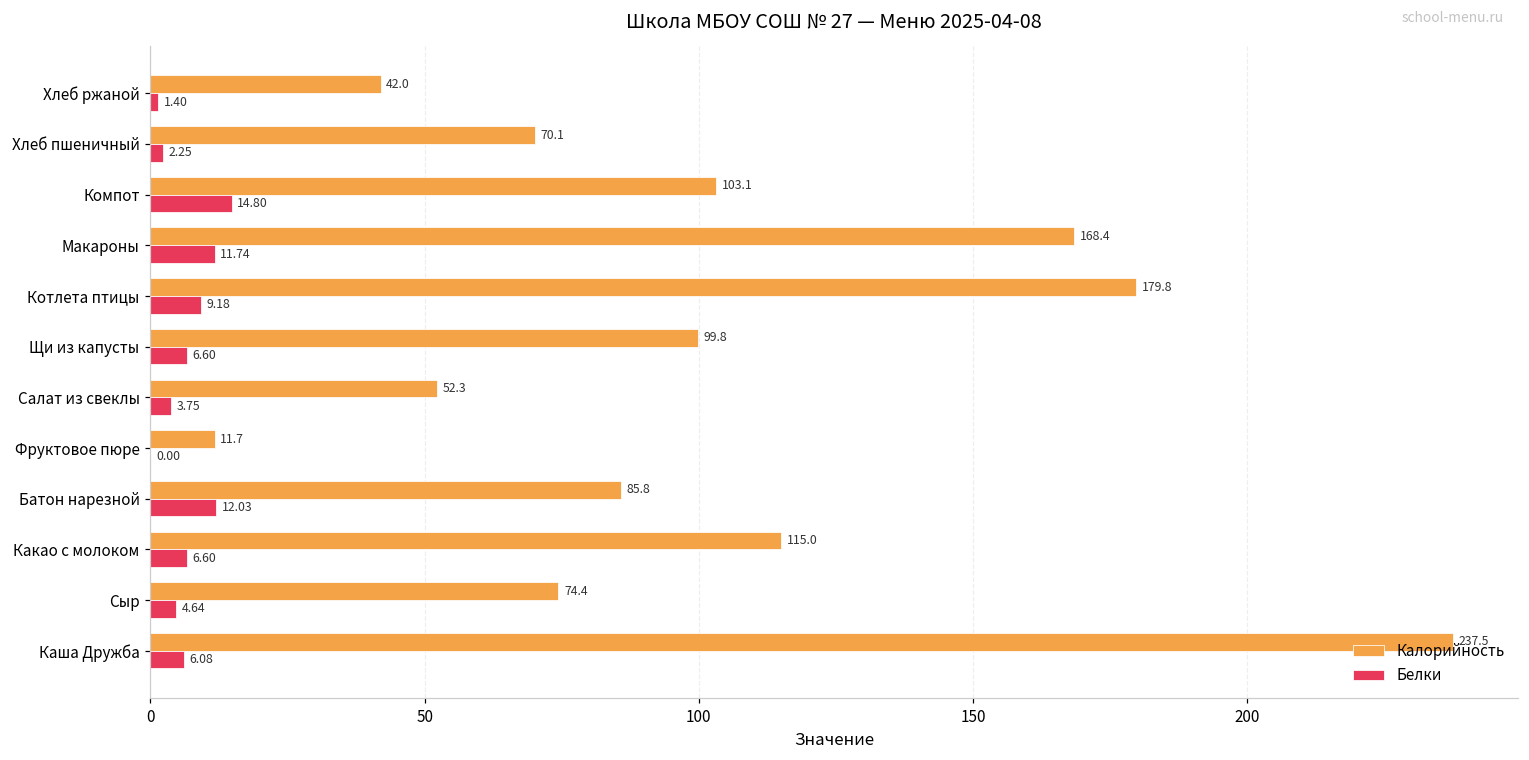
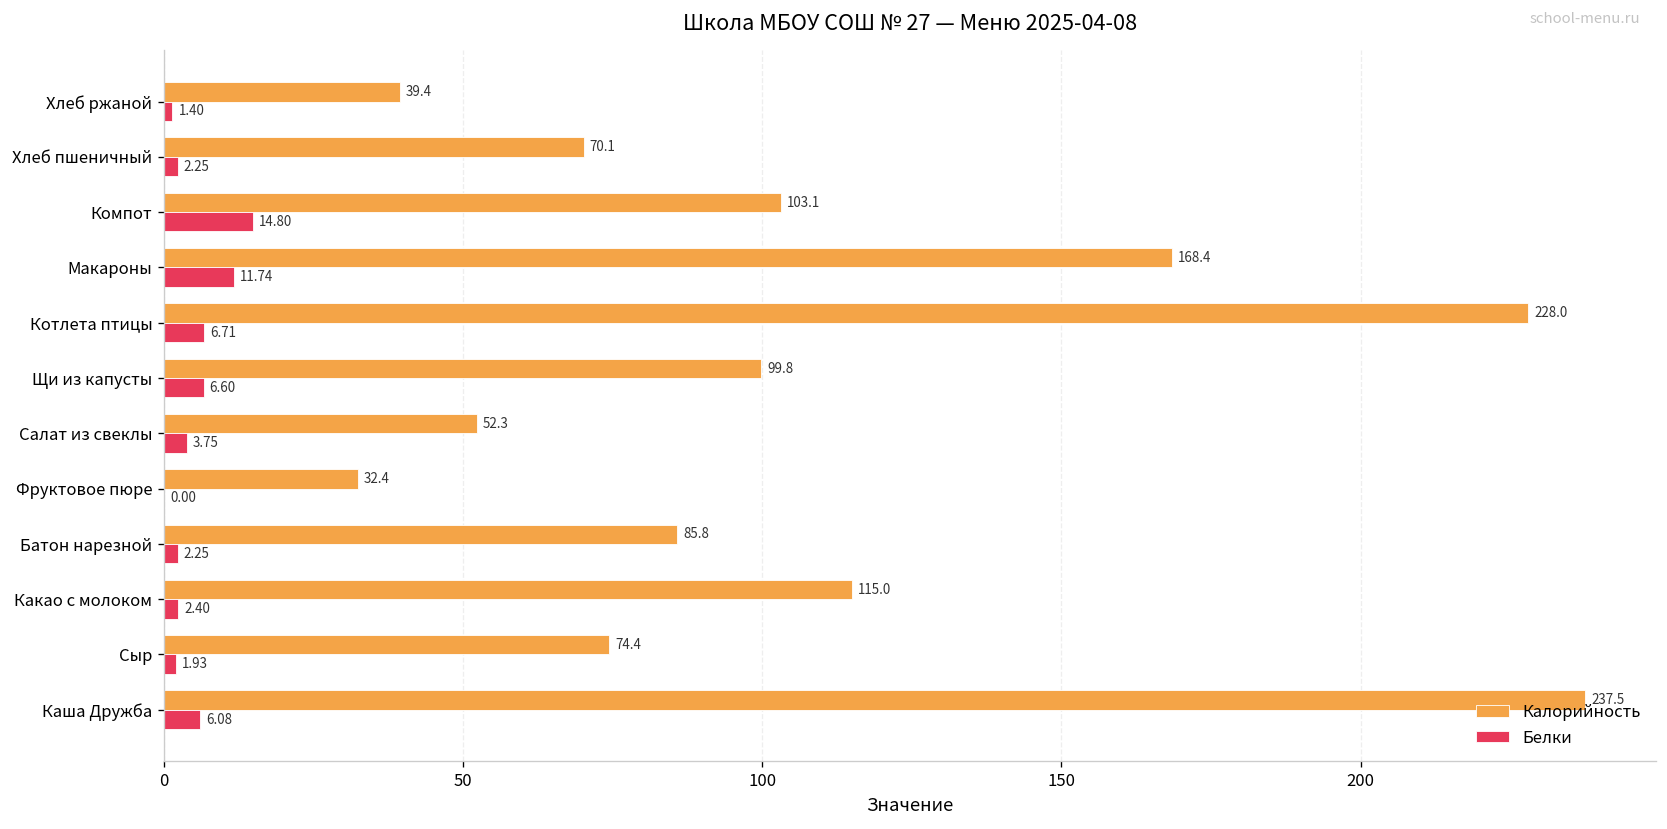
  {
    "Калорийность": {
-     "Хлеб ржаной": 42.0,
+     "Хлеб ржаной": 39.4,
      "Хлеб пшеничный": 70.1,
      "Компот": 103.1,
      "Макароны": 168.4,
-     "Котлета птицы": 179.8,
+     "Котлета птицы": 228.0,
      "Щи из капусты": 99.8,
      "Салат из свеклы": 52.3,
-     "Фруктовое пюре": 11.7,
+     "Фруктовое пюре": 32.4,
      "Батон нарезной": 85.8,
      "Какао с молоком": 115.0,
      "Сыр": 74.4,
      "Каша Дружба": 237.5
    },
    "Белки": {
      "Хлеб ржаной": 1.40,
      "Хлеб пшеничный": 2.25,
      "Компот": 14.80,
      "Макароны": 11.74,
-     "Котлета птицы": 9.18,
+     "Котлета птицы": 6.71,
      "Щи из капусты": 6.60,
      "Салат из свеклы": 3.75,
      "Фруктовое пюре": 0.00,
-     "Батон нарезной": 12.03,
-     "Какао с молоком": 6.60,
-     "Сыр": 4.64,
+     "Батон нарезной": 2.25,
+     "Какао с молоком": 2.40,
+     "Сыр": 1.93,
      "Каша Дружба": 6.08
    }
  }
